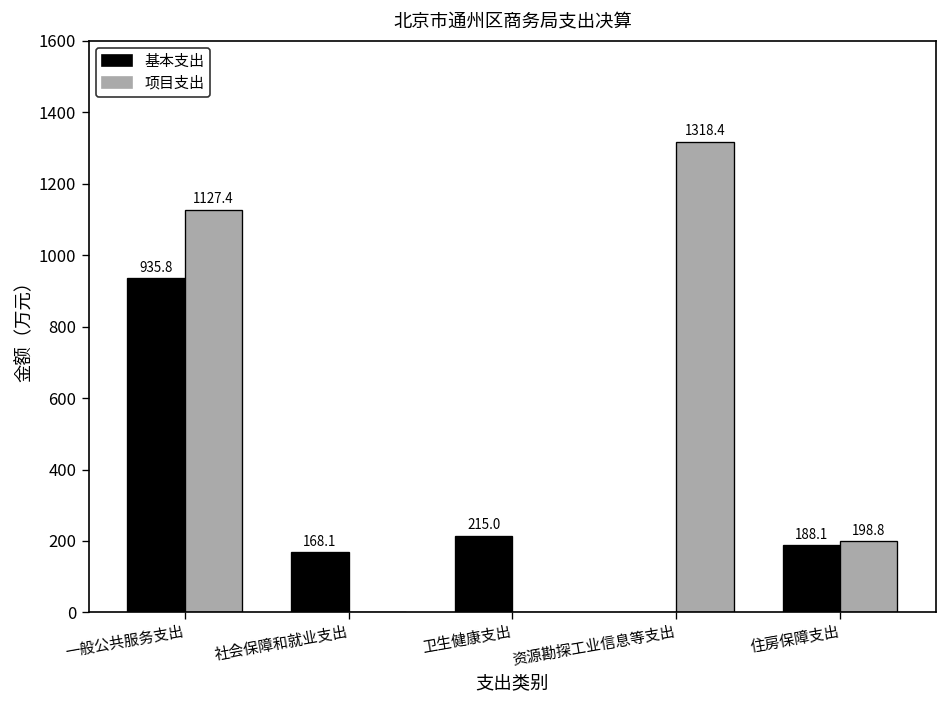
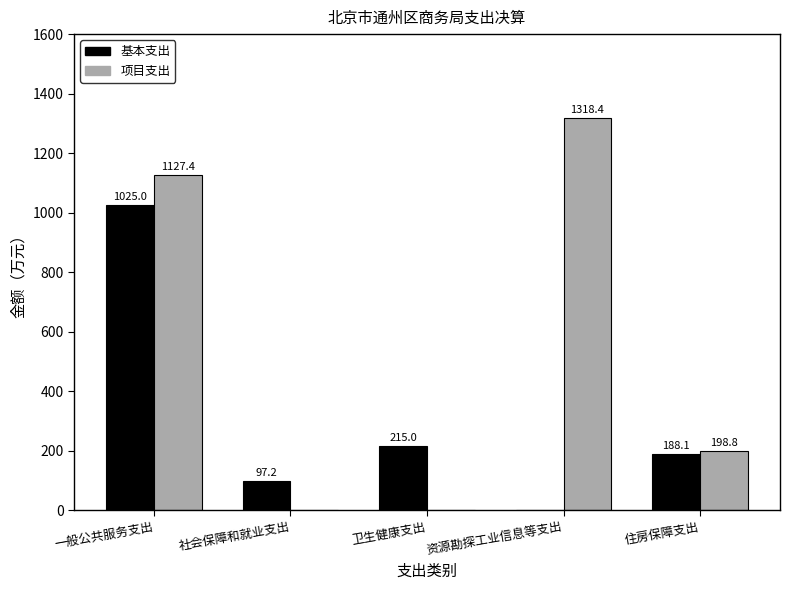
  {
    "基本支出": {
-     "一般公共服务支出": 935.8,
-     "社会保障和就业支出": 168.1,
+     "一般公共服务支出": 1025.0,
+     "社会保障和就业支出": 97.2,
      "卫生健康支出": 215.0,
      "住房保障支出": 188.1
    },
    "项目支出": {
      "一般公共服务支出": 1127.4,
      "资源勘探工业信息等支出": 1318.4,
      "住房保障支出": 198.8
    }
  }
